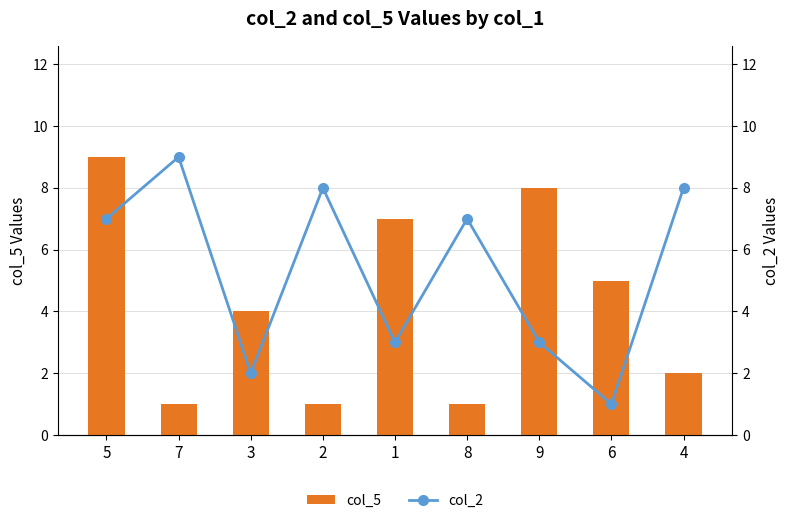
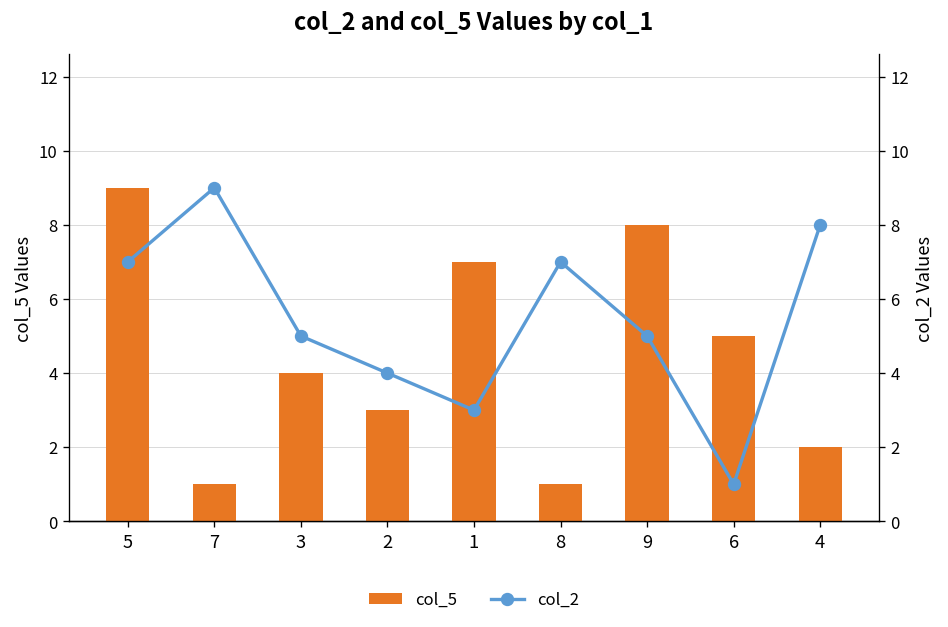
  {
    "col_5": {
      "5": 9,
      "7": 1,
      "3": 4,
-     "2": 1,
+     "2": 3,
      "1": 7,
      "8": 1,
      "9": 8,
      "6": 5,
      "4": 2
    },
    "col_2": {
      "5": 7,
      "7": 9,
-     "3": 2,
-     "2": 8,
+     "3": 5,
+     "2": 4,
      "1": 3,
      "8": 7,
-     "9": 3,
+     "9": 5,
      "6": 1,
      "4": 8
    }
  }
